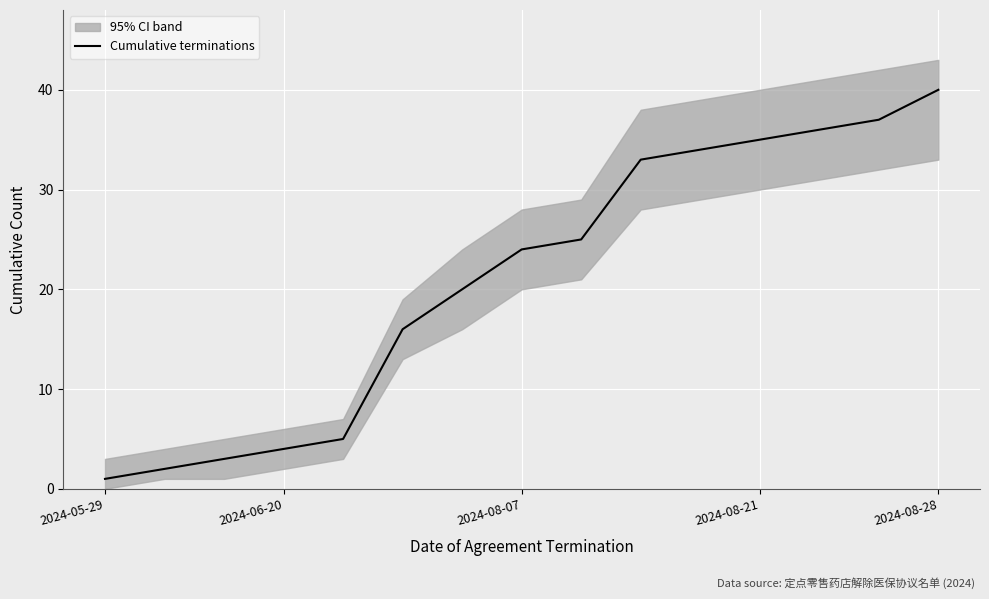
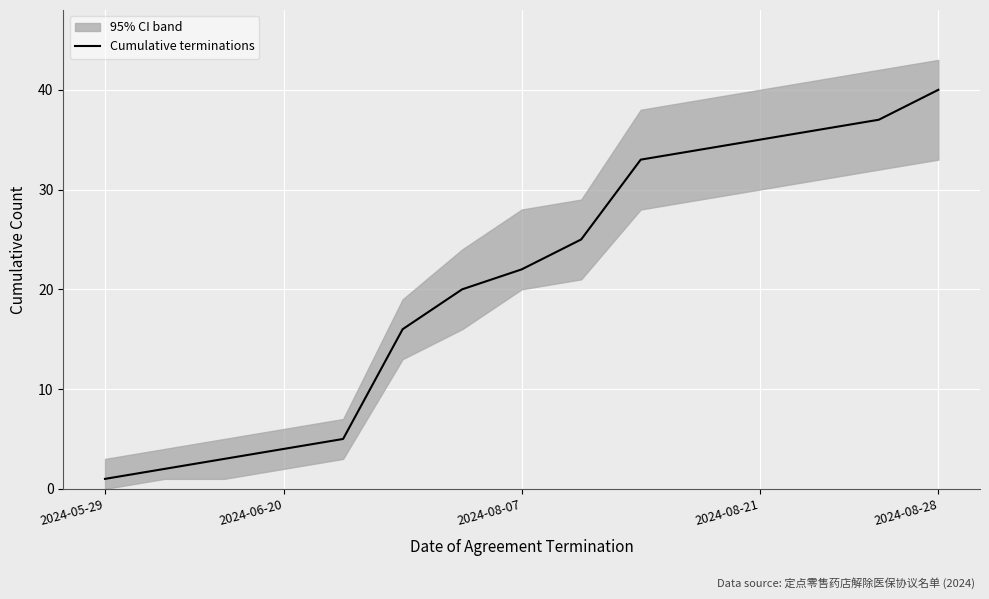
  {
    "Cumulative terminations": {
      "2024-05-29": 1,
-     "2024-08-07": 24,
+     "2024-08-07": 22,
      "2024-08-21": 35,
      "2024-08-28": 40
    }
  }
